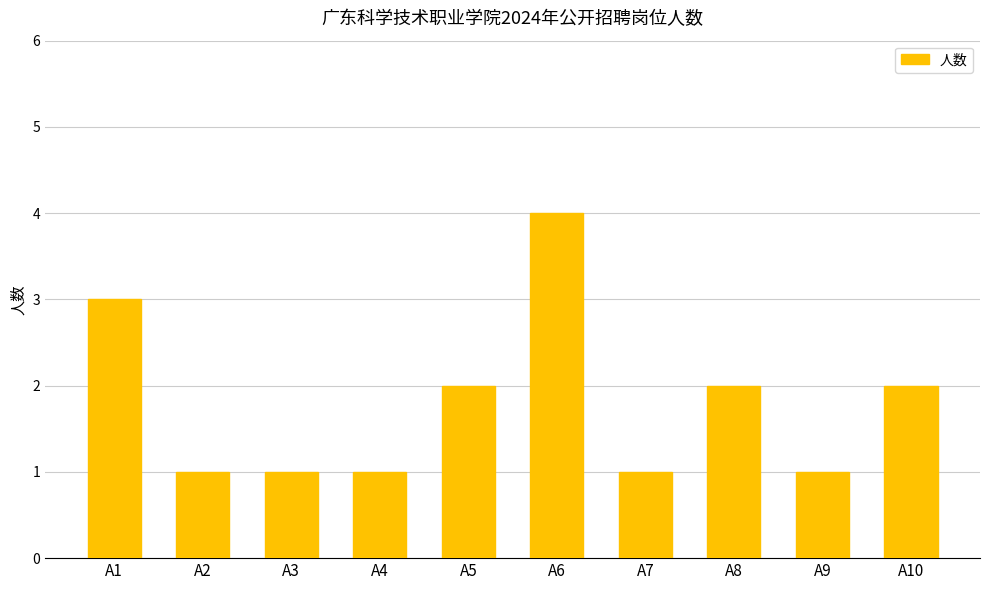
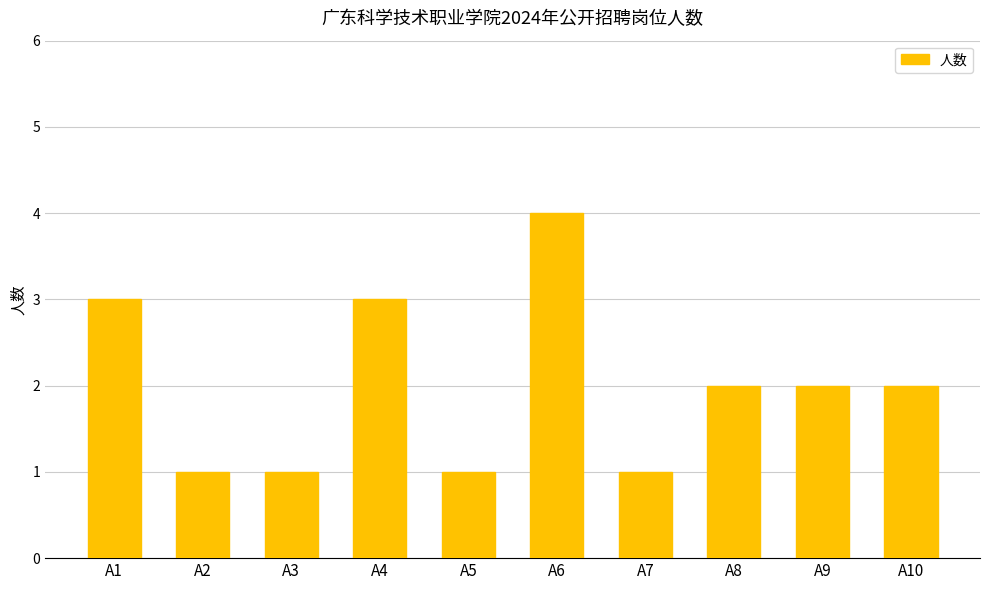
  {
    "A1": 3,
    "A2": 1,
    "A3": 1,
-   "A4": 1,
-   "A5": 2,
+   "A4": 3,
+   "A5": 1,
    "A6": 4,
    "A7": 1,
    "A8": 2,
-   "A9": 1,
+   "A9": 2,
    "A10": 2
  }
